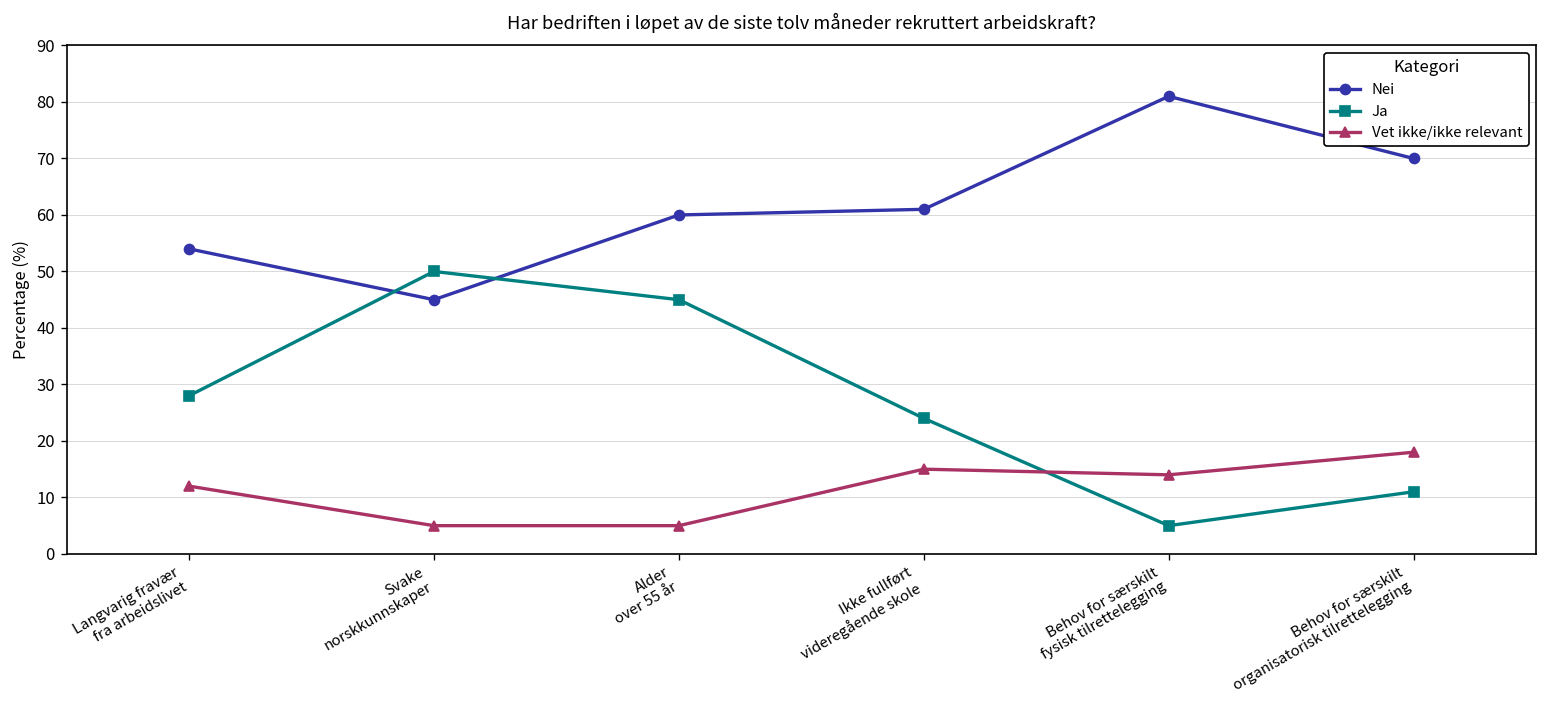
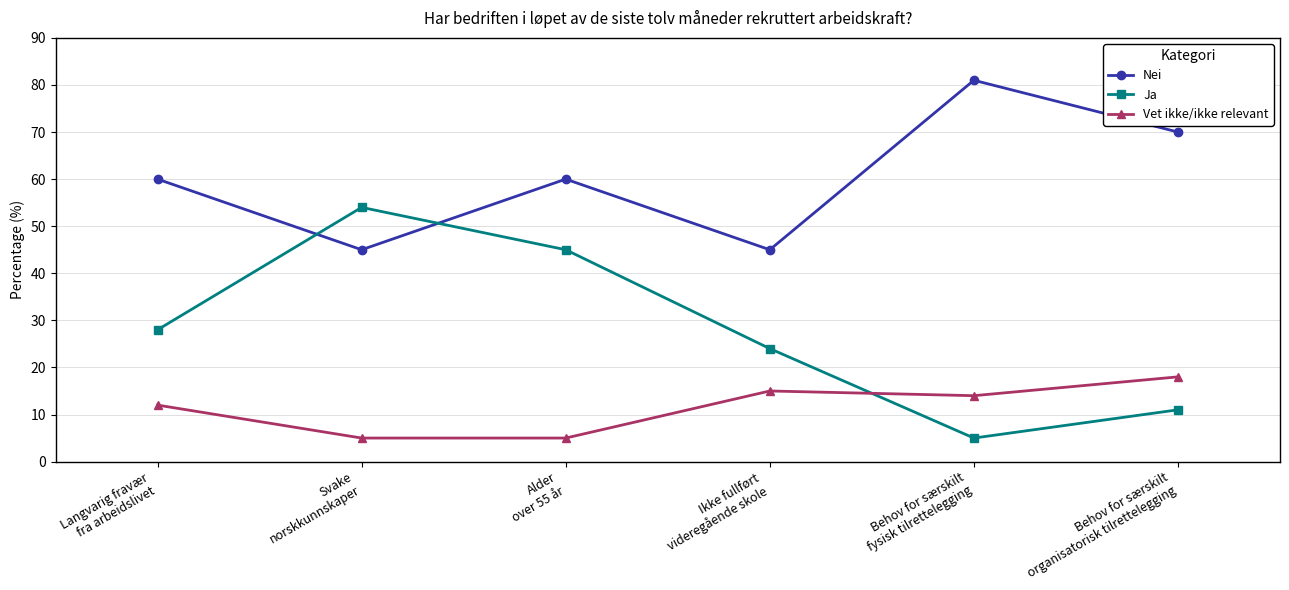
  {
    "Nei": {
-     "Langvarig fravær fra arbeidslivet": 54,
+     "Langvarig fravær fra arbeidslivet": 60,
      "Svake norskkunnskaper": 45,
      "Alder over 55 år": 60,
-     "Ikke fullført videregående skole": 61,
+     "Ikke fullført videregående skole": 45,
      "Behov for særskilt fysisk tilrettelegging": 81,
      "Behov for særskilt organisatorisk tilrettelegging": 70
    },
    "Ja": {
      "Langvarig fravær fra arbeidslivet": 28,
-     "Svake norskkunnskaper": 50,
+     "Svake norskkunnskaper": 54,
      "Alder over 55 år": 45,
      "Ikke fullført videregående skole": 24,
      "Behov for særskilt fysisk tilrettelegging": 5,
      "Behov for særskilt organisatorisk tilrettelegging": 11
    },
    "Vet ikke/ikke relevant": {
      "Langvarig fravær fra arbeidslivet": 12,
      "Svake norskkunnskaper": 5,
      "Alder over 55 år": 5,
      "Ikke fullført videregående skole": 15,
      "Behov for særskilt fysisk tilrettelegging": 14,
      "Behov for særskilt organisatorisk tilrettelegging": 18
    }
  }
